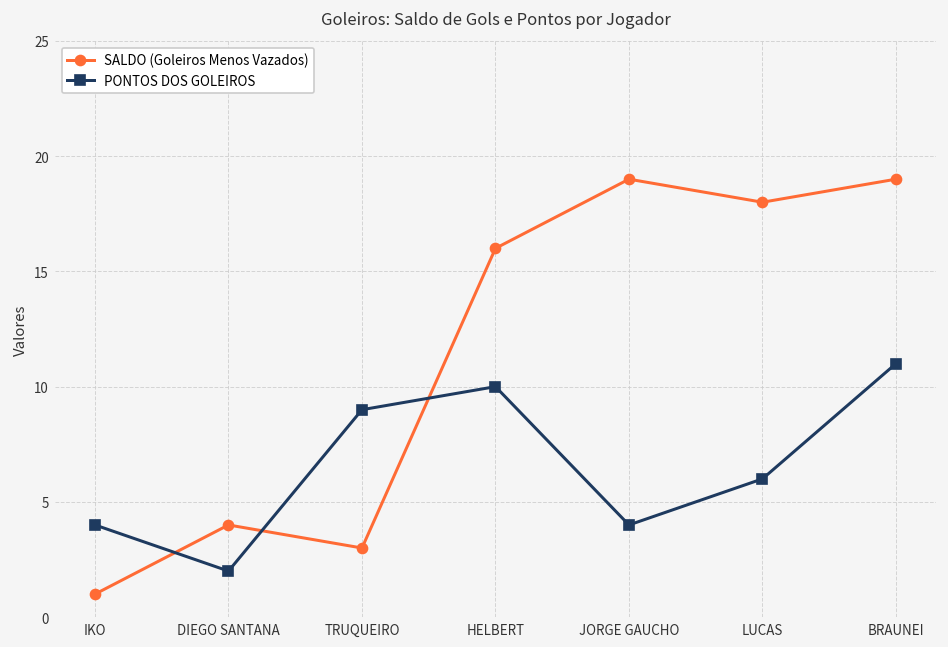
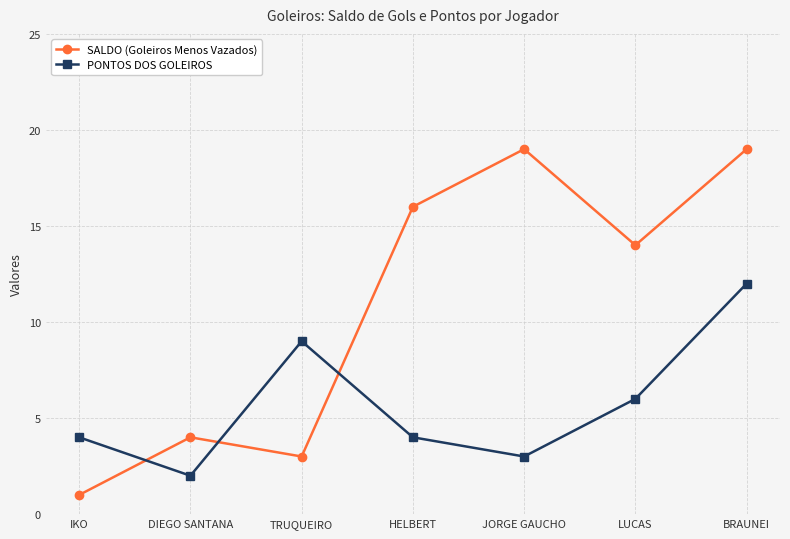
  {
    "SALDO (Goleiros Menos Vazados)": {
      "IKO": 1,
      "DIEGO SANTANA": 4,
      "TRUQUEIRO": 3,
      "HELBERT": 16,
      "JORGE GAUCHO": 19,
-     "LUCAS": 18,
+     "LUCAS": 14,
      "BRAUNEI": 19
    },
    "PONTOS DOS GOLEIROS": {
      "IKO": 4,
      "DIEGO SANTANA": 2,
      "TRUQUEIRO": 9,
-     "HELBERT": 10,
-     "JORGE GAUCHO": 4,
+     "HELBERT": 4,
+     "JORGE GAUCHO": 3,
      "LUCAS": 6,
-     "BRAUNEI": 11
+     "BRAUNEI": 12
    }
  }
